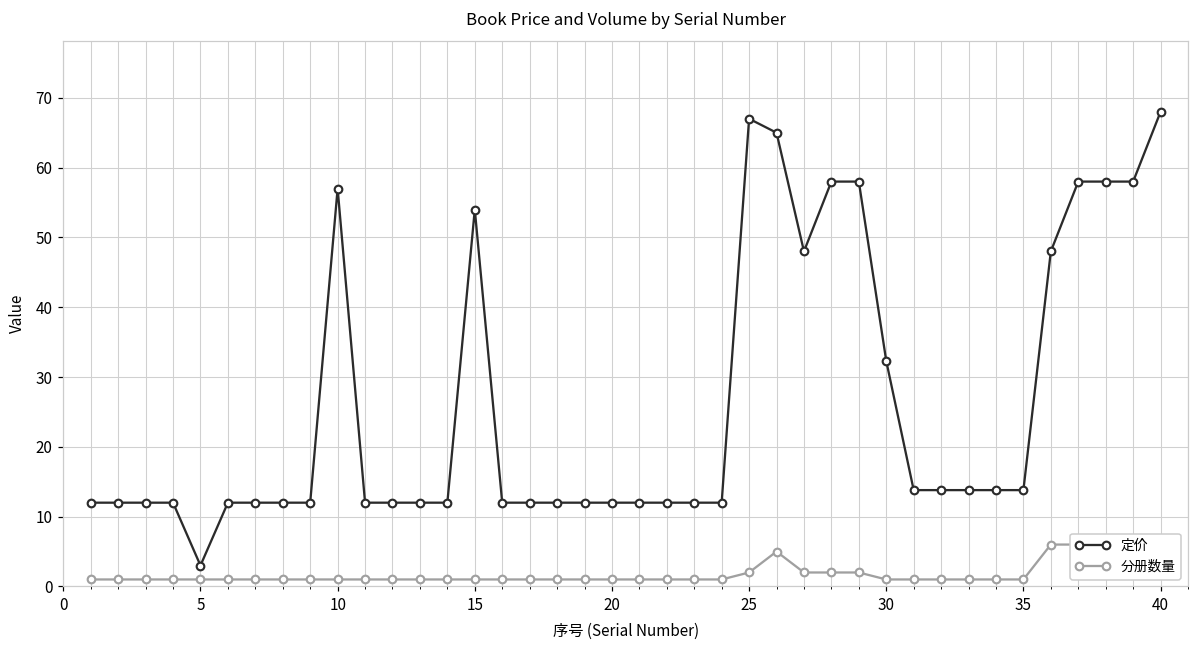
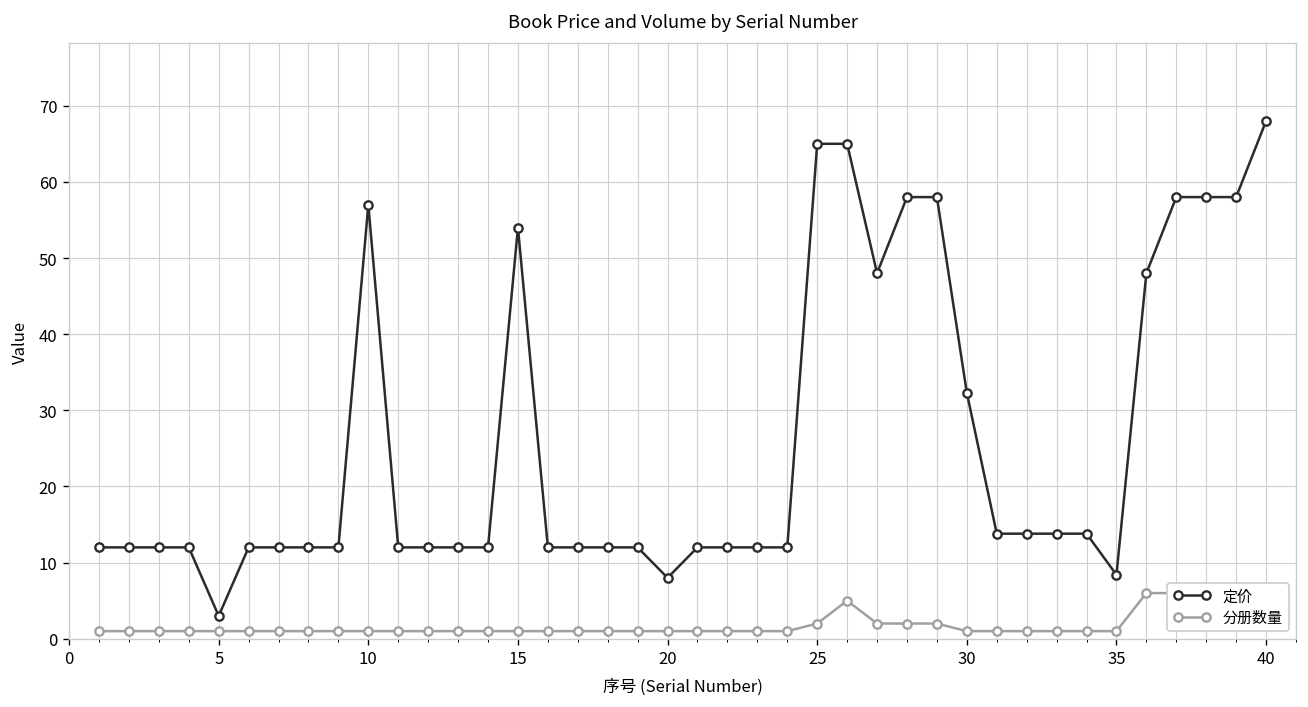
  {
    "定价": {
      "5": 3,
      "10": 57,
      "15": 54,
-     "20": 12,
-     "25": 67,
+     "20": 8,
+     "25": 65,
      "30": 32,
-     "35": 14,
+     "35": 8,
      "40": 68
    },
    "分册数量": {
      "5": 1,
      "10": 1,
      "15": 1,
      "20": 1,
      "25": 2,
      "30": 1,
      "35": 1
    }
  }
